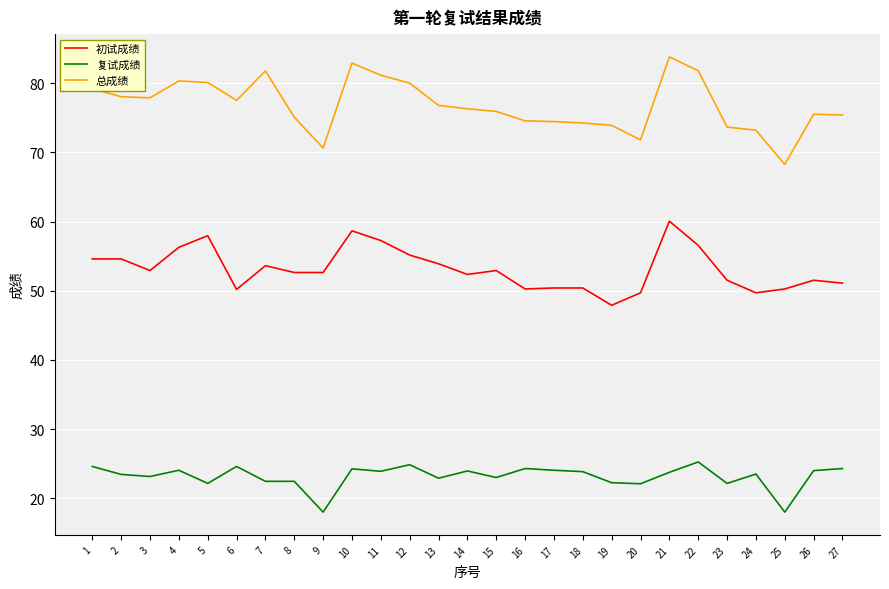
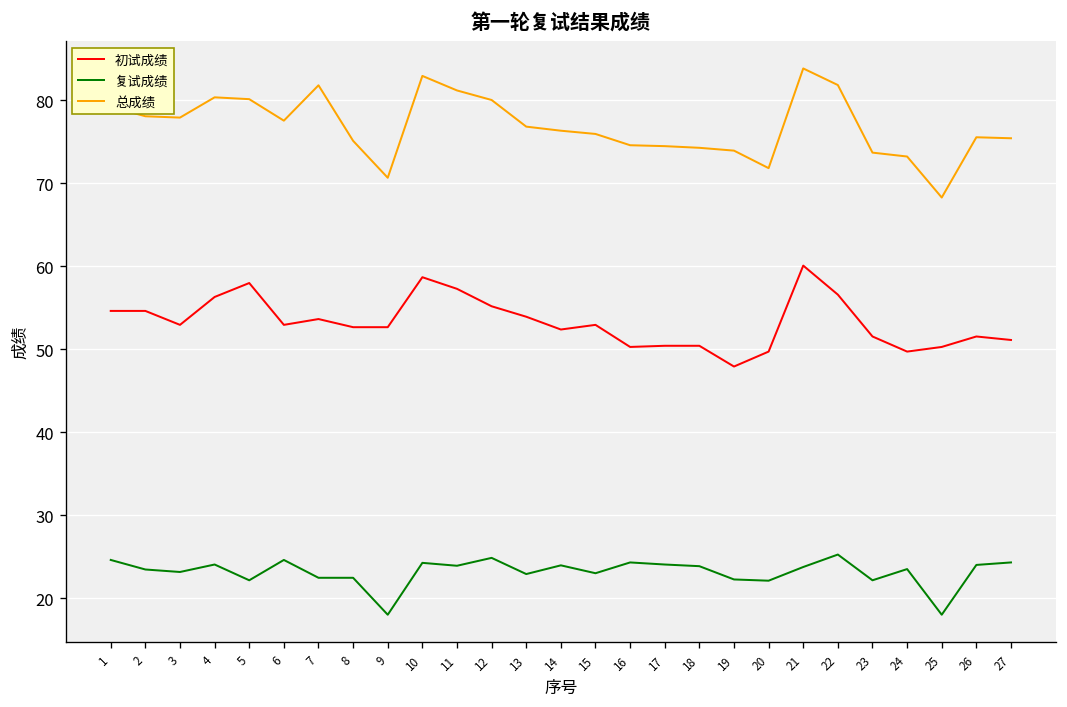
  {
    "初试成绩": {
      "1": 55,
      "2": 55,
      "3": 53,
      "4": 56,
      "5": 58,
-     "6": 50,
+     "6": 53,
      "7": 54,
      "8": 53,
      "9": 53,
      "10": 59,
      "11": 57,
      "12": 55,
      "13": 54,
      "14": 52,
      "15": 53,
      "16": 50,
      "17": 50,
      "18": 50,
      "19": 48,
      "20": 50,
      "21": 60,
      "22": 57,
      "23": 52,
      "24": 50,
      "25": 50,
      "26": 52,
      "27": 51
    },
    "复试成绩": {
      "1": 25,
      "2": 23,
      "3": 23,
      "4": 24,
      "5": 22,
      "6": 25,
      "7": 22,
      "8": 22,
      "9": 18,
      "10": 24,
      "11": 24,
      "12": 25,
      "13": 23,
      "14": 24,
      "15": 23,
      "16": 24,
      "17": 24,
      "18": 24,
      "19": 22,
      "20": 22,
      "21": 24,
      "22": 25,
      "23": 22,
      "24": 24,
      "25": 18,
      "26": 24,
      "27": 24
    },
    "总成绩": {
      "2": 78,
      "3": 78,
      "4": 80,
      "5": 80,
      "6": 78,
      "7": 82,
      "8": 75,
      "9": 71,
      "10": 83,
      "11": 81,
      "12": 80,
      "13": 77,
      "14": 76,
      "15": 76,
      "16": 75,
      "17": 74,
      "18": 74,
      "19": 74,
      "20": 72,
      "21": 84,
      "22": 82,
      "23": 74,
      "24": 73,
      "25": 68,
      "26": 76,
      "27": 75
    }
  }
